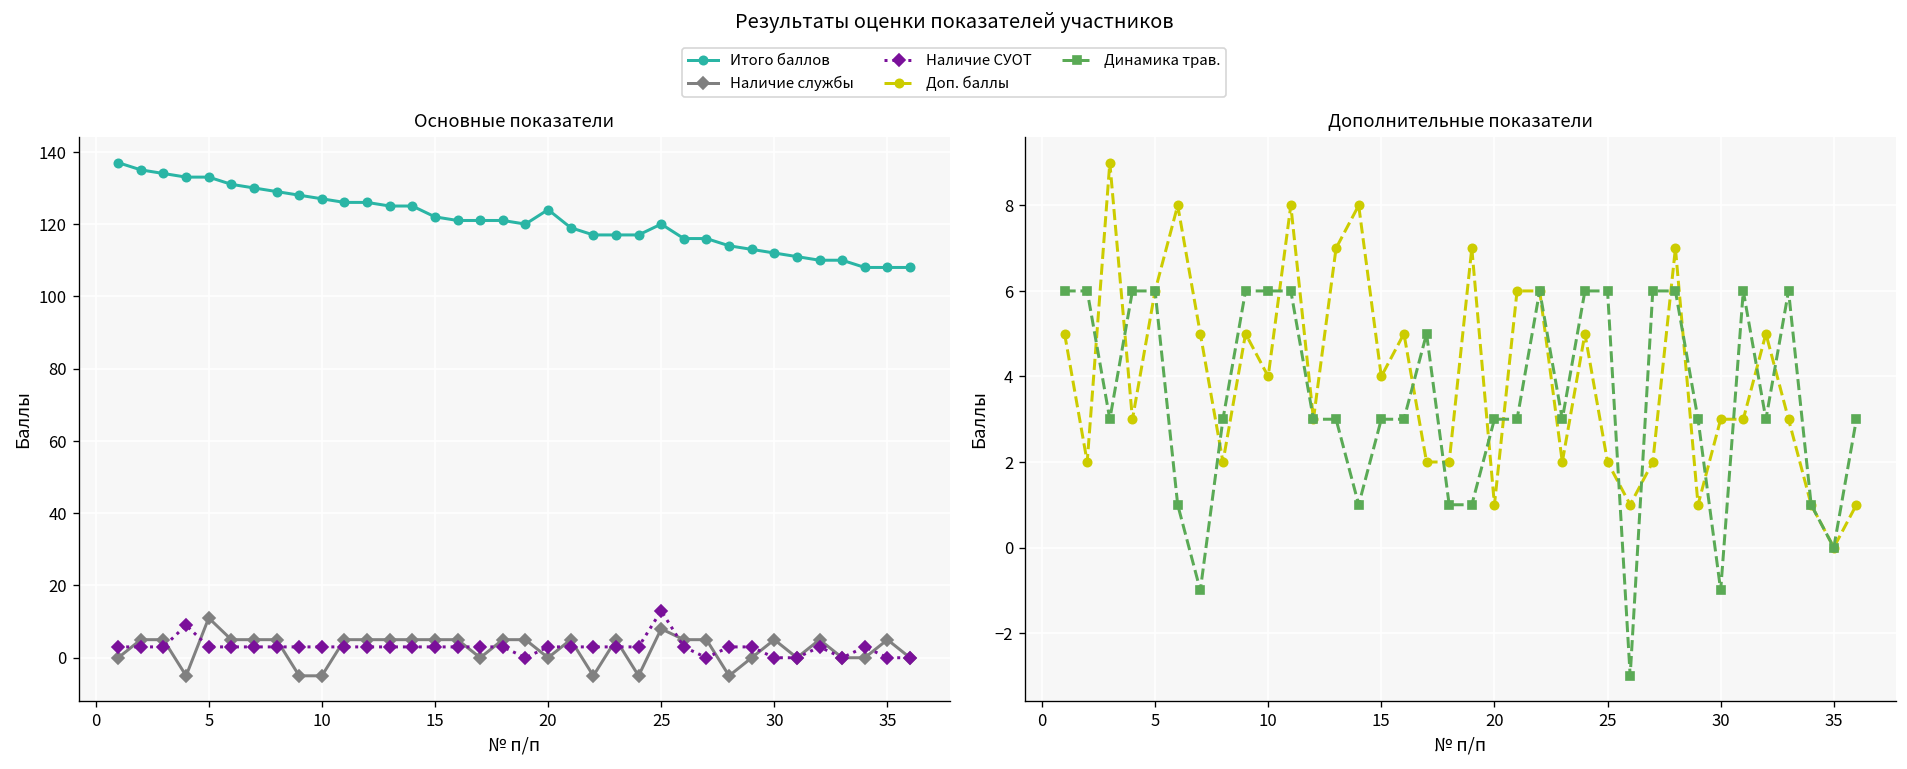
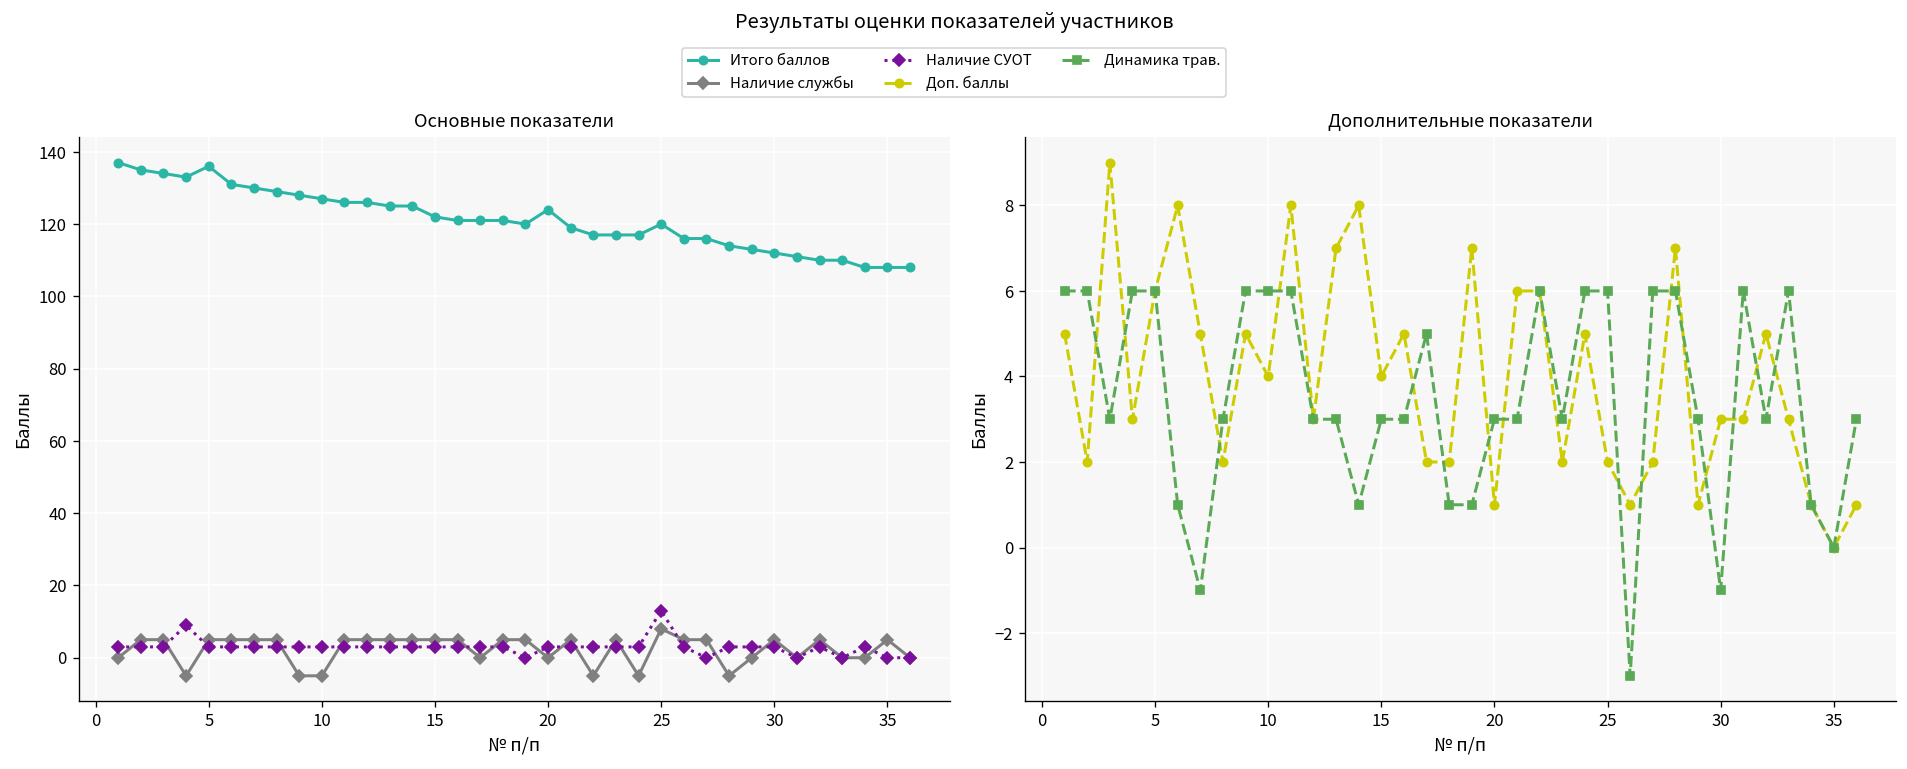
  {
    "Основные показатели": {
      "Итого баллов": {
-       "5": 133,
+       "5": 136,
        "10": 127,
        "15": 122,
        "20": 124,
        "25": 120,
        "30": 112,
        "35": 108
      },
      "Наличие службы": {
-       "5": 11,
+       "5": 5,
        "10": -5,
        "15": 5,
        "20": 0,
        "25": 8,
        "30": 5,
        "35": 5
      },
      "Наличие СУОТ": {
        "5": 3,
        "10": 3,
        "15": 3,
        "20": 3,
        "25": 13,
-       "30": 0,
+       "30": 3,
        "35": 0
      }
    },
    "Дополнительные показатели": {
      "Доп. баллы": {
        "10": 4.0,
        "15": 4.0,
        "20": 1.0,
        "25": 2.0,
        "30": 3.0
      },
      "Динамика трав.": {
        "10": 6.0,
        "15": 3.0,
        "20": 3.0,
        "25": 6.0,
        "30": -1.0
      }
    }
  }
